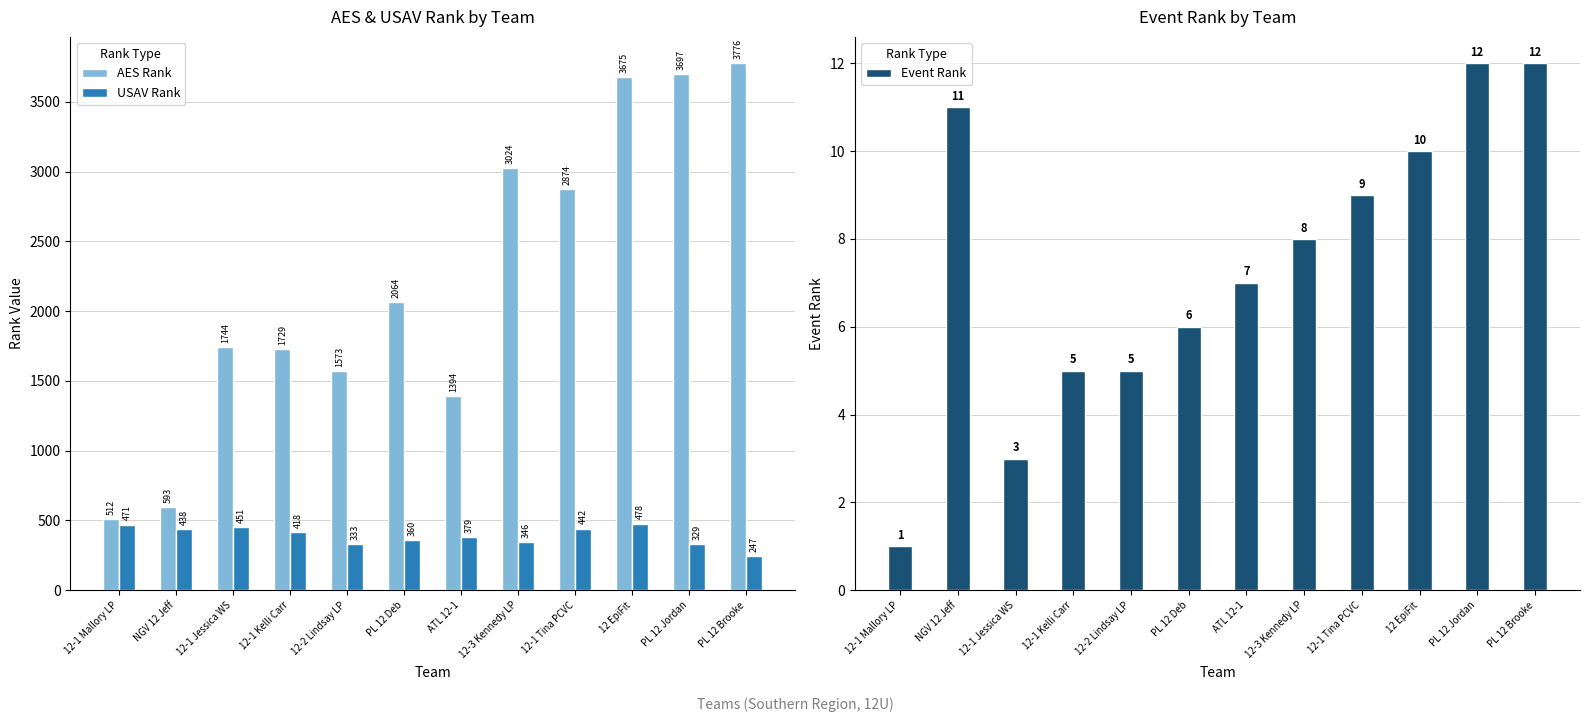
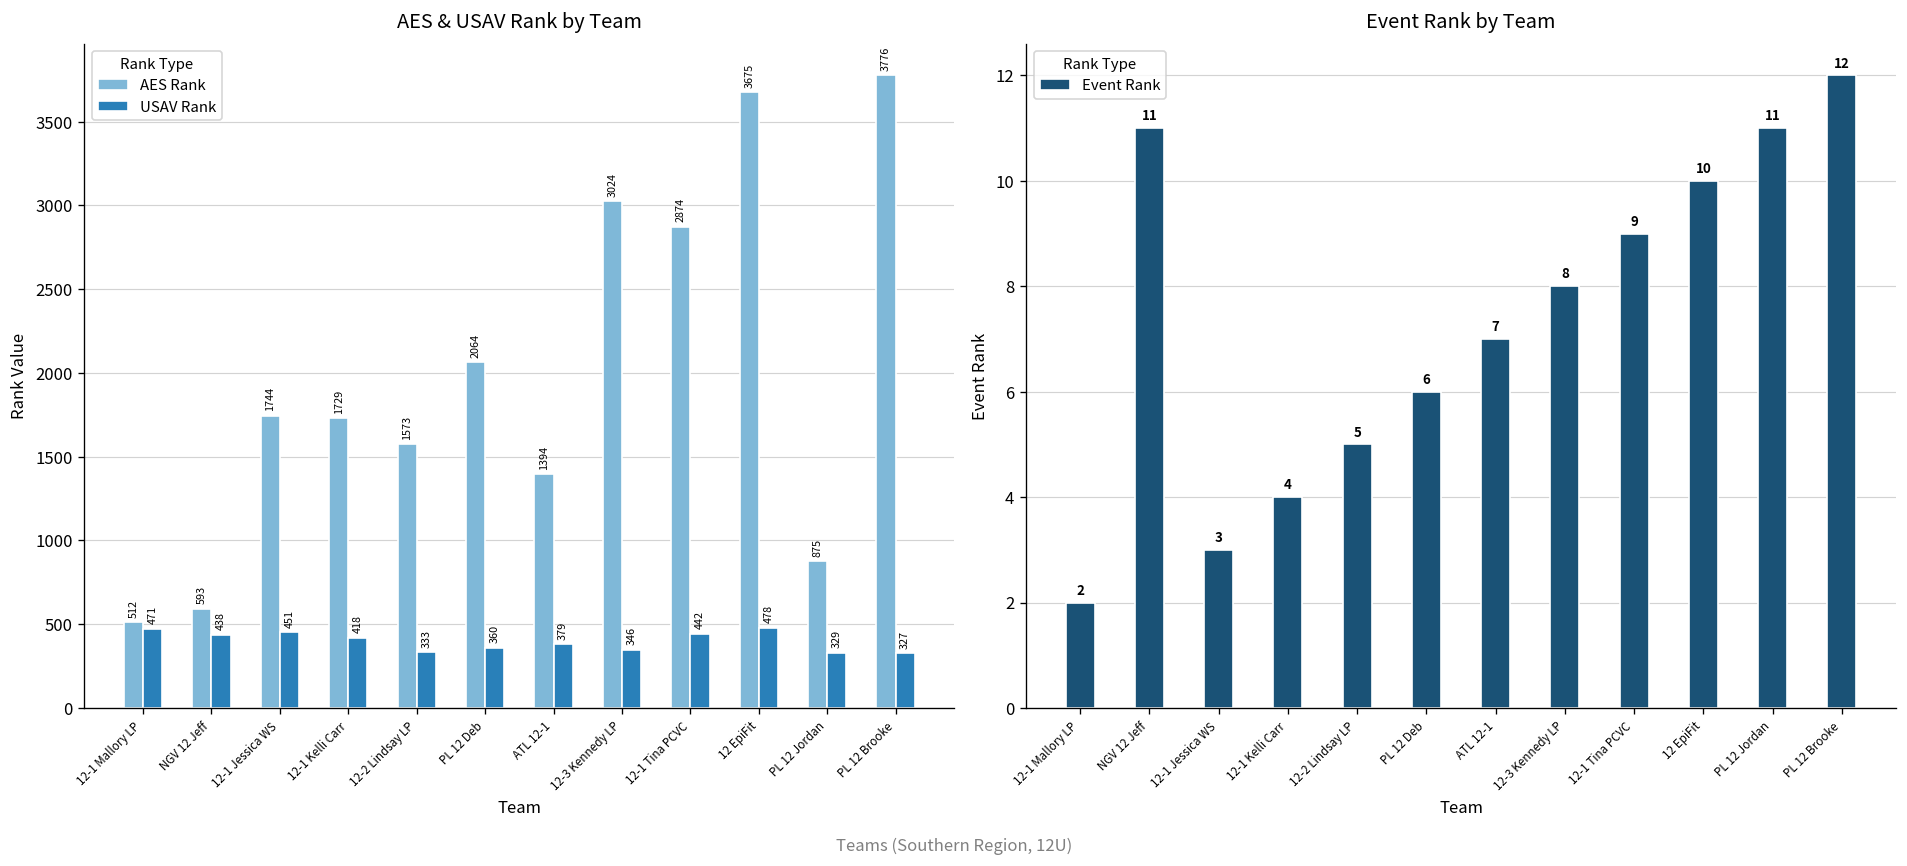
  {
    "AES & USAV Rank by Team": {
      "AES Rank": {
        "12-1 Mallory LP": 512,
        "NGV 12 Jeff": 593,
        "12-1 Jessica WS": 1744,
        "12-1 Kelli Carr": 1729,
        "12-2 Lindsay LP": 1573,
        "PL 12 Deb": 2064,
        "ATL 12-1": 1394,
        "12-3 Kennedy LP": 3024,
        "12-1 Tina PCVC": 2874,
        "12 EpiFit": 3675,
-       "PL 12 Jordan": 3697,
+       "PL 12 Jordan": 875,
        "PL 12 Brooke": 3776
      },
      "USAV Rank": {
        "12-1 Mallory LP": 471,
        "NGV 12 Jeff": 438,
        "12-1 Jessica WS": 451,
        "12-1 Kelli Carr": 418,
        "12-2 Lindsay LP": 333,
        "PL 12 Deb": 360,
        "ATL 12-1": 379,
        "12-3 Kennedy LP": 346,
        "12-1 Tina PCVC": 442,
        "12 EpiFit": 478,
        "PL 12 Jordan": 329,
-       "PL 12 Brooke": 247
+       "PL 12 Brooke": 327
      }
    },
    "Event Rank by Team": {
-     "12-1 Mallory LP": 1,
+     "12-1 Mallory LP": 2,
      "NGV 12 Jeff": 11,
      "12-1 Jessica WS": 3,
-     "12-1 Kelli Carr": 5,
+     "12-1 Kelli Carr": 4,
      "12-2 Lindsay LP": 5,
      "PL 12 Deb": 6,
      "ATL 12-1": 7,
      "12-3 Kennedy LP": 8,
      "12-1 Tina PCVC": 9,
      "12 EpiFit": 10,
-     "PL 12 Jordan": 12,
+     "PL 12 Jordan": 11,
      "PL 12 Brooke": 12
    }
  }
